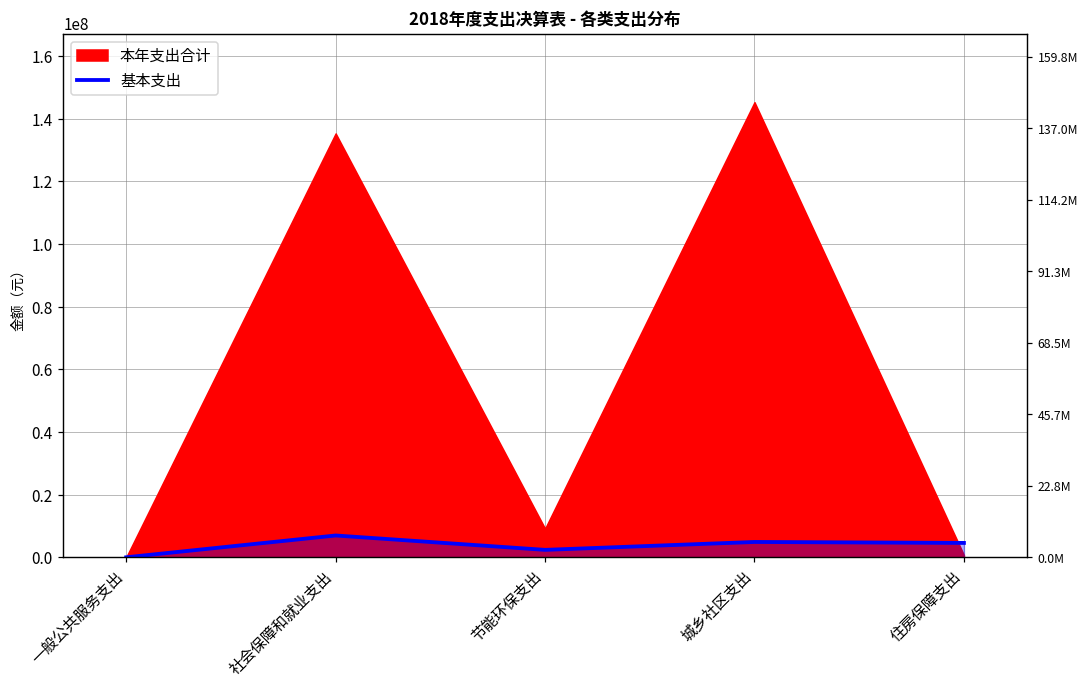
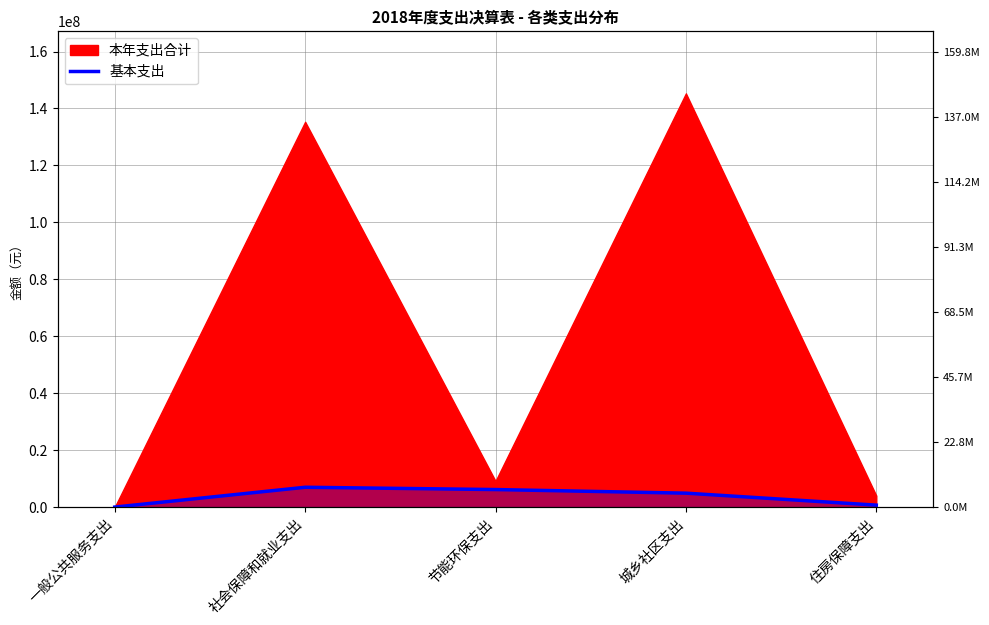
  {
    "基本支出": {
      "社会保障和就业支出": 7000000,
-     "节能环保支出": 2000000,
+     "节能环保支出": 6000000,
      "城乡社区支出": 5000000,
-     "住房保障支出": 5000000
+     "住房保障支出": 1000000
    },
    "本年支出合计": {
      "社会保障和就业支出": 135000000,
      "节能环保支出": 9000000,
      "城乡社区支出": 145000000,
-     "住房保障支出": 1000000
+     "住房保障支出": 4000000
    }
  }
